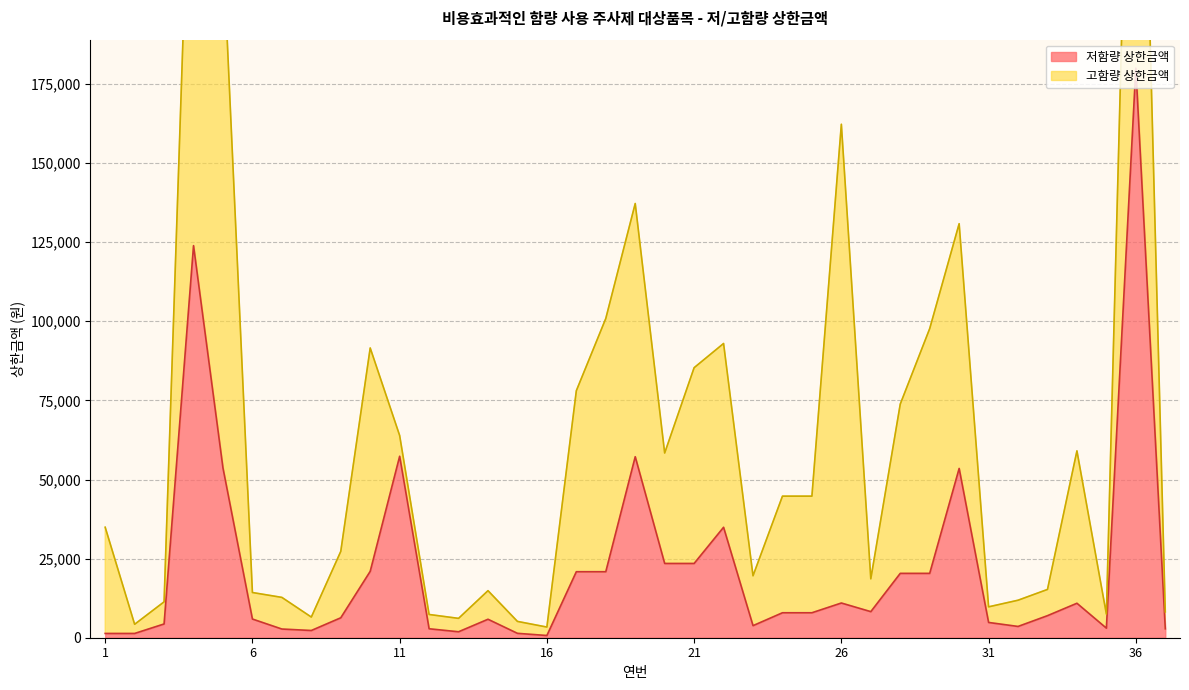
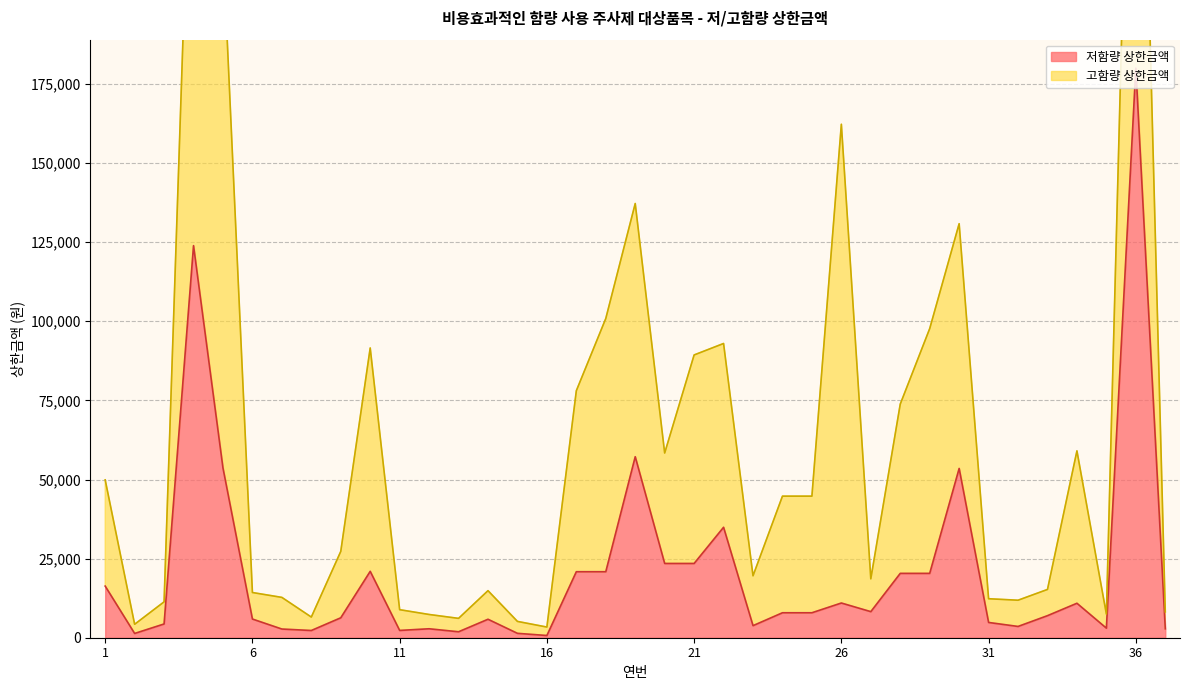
  {
    "저함량 상한금액": {
-     "1": "1,000",
+     "1": "16,000",
      "6": "6,000",
-     "11": "57,000",
+     "11": "2,000",
      "16": "1,000",
      "21": "23,000",
      "26": "11,000",
      "31": "5,000"
    },
    "고함량 상한금액": {
      "1": "34,000",
      "6": "8,000",
      "11": "7,000",
      "16": "3,000",
-     "21": "62,000",
+     "21": "66,000",
      "26": "151,000",
-     "31": "5,000"
+     "31": "7,000"
    }
  }
